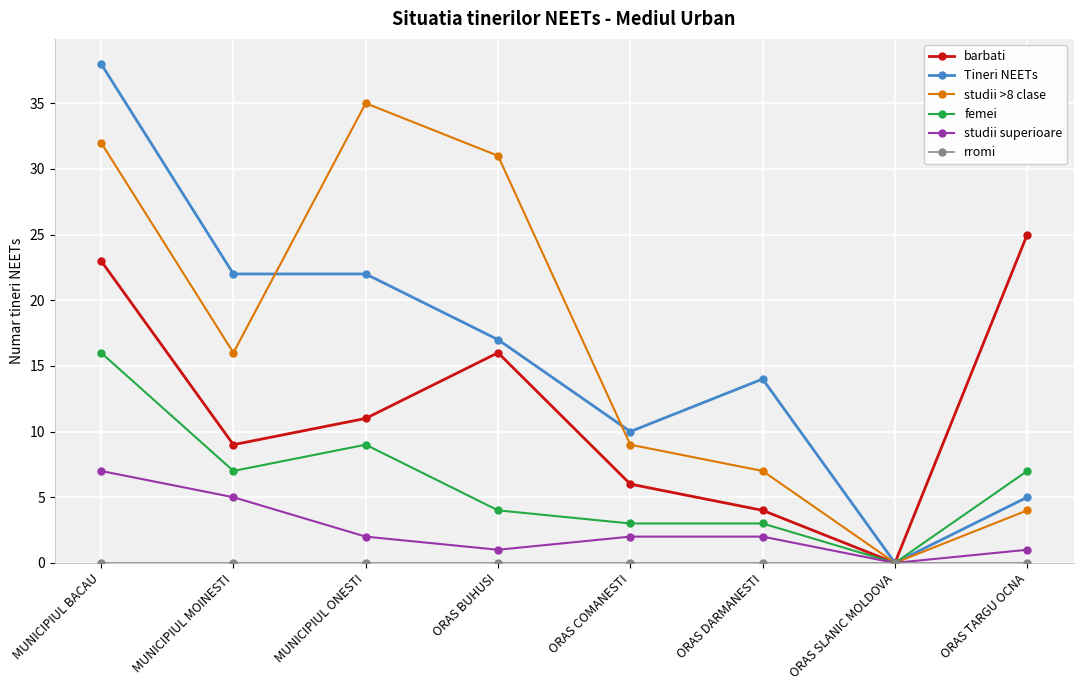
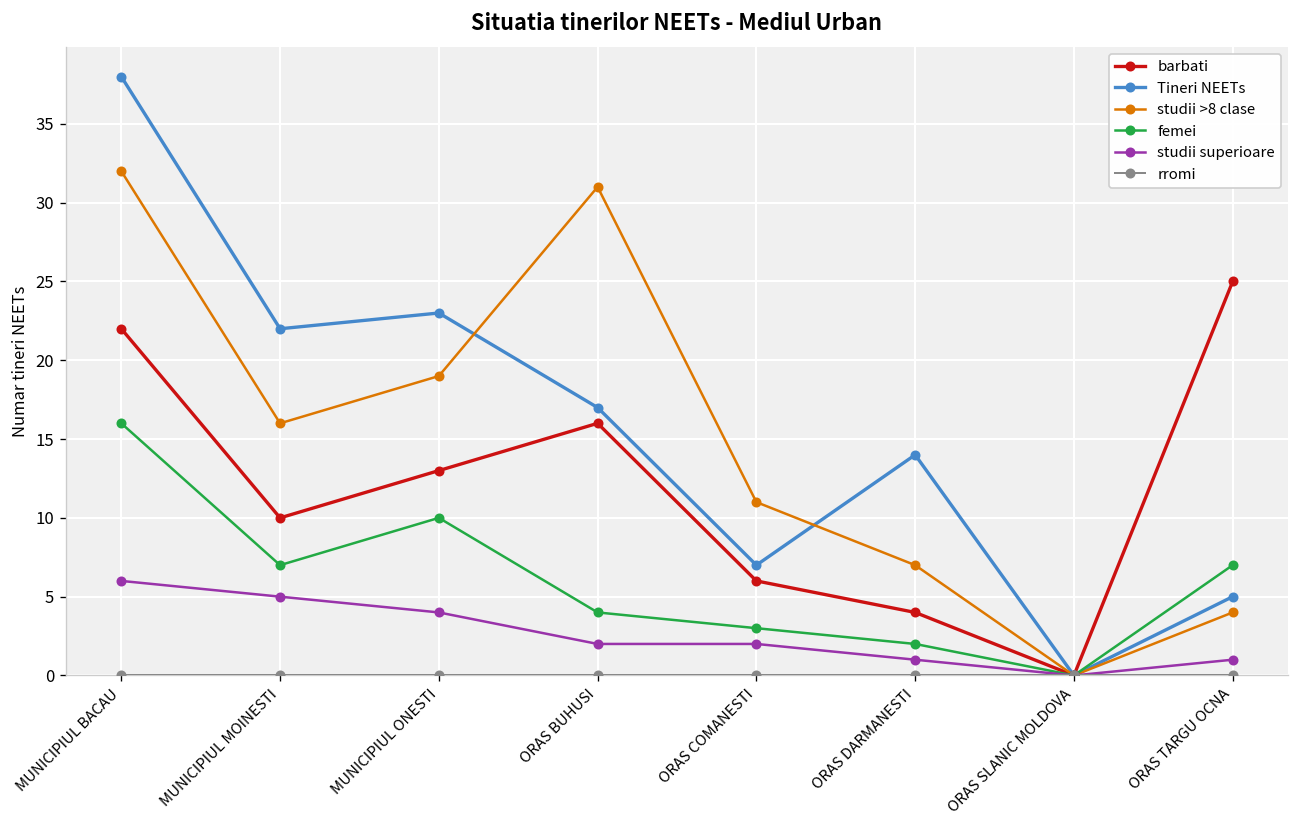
  {
    "barbati": {
-     "MUNICIPIUL BACAU": 23,
-     "MUNICIPIUL MOINESTI": 9,
-     "MUNICIPIUL ONESTI": 11,
+     "MUNICIPIUL BACAU": 22,
+     "MUNICIPIUL MOINESTI": 10,
+     "MUNICIPIUL ONESTI": 13,
      "ORAS BUHUSI": 16,
      "ORAS COMANESTI": 6,
      "ORAS DARMANESTI": 4,
      "ORAS TARGU OCNA": 25
    },
    "Tineri NEETs": {
      "MUNICIPIUL BACAU": 38,
      "MUNICIPIUL MOINESTI": 22,
-     "MUNICIPIUL ONESTI": 22,
+     "MUNICIPIUL ONESTI": 23,
      "ORAS BUHUSI": 17,
-     "ORAS COMANESTI": 10,
+     "ORAS COMANESTI": 7,
      "ORAS DARMANESTI": 14,
      "ORAS TARGU OCNA": 5
    },
    "studii >8 clase": {
      "MUNICIPIUL BACAU": 32,
      "MUNICIPIUL MOINESTI": 16,
-     "MUNICIPIUL ONESTI": 35,
+     "MUNICIPIUL ONESTI": 19,
      "ORAS BUHUSI": 31,
-     "ORAS COMANESTI": 9,
+     "ORAS COMANESTI": 11,
      "ORAS DARMANESTI": 7,
      "ORAS TARGU OCNA": 4
    },
    "femei": {
      "MUNICIPIUL BACAU": 16,
      "MUNICIPIUL MOINESTI": 7,
-     "MUNICIPIUL ONESTI": 9,
+     "MUNICIPIUL ONESTI": 10,
      "ORAS BUHUSI": 4,
      "ORAS COMANESTI": 3,
-     "ORAS DARMANESTI": 3,
+     "ORAS DARMANESTI": 2,
      "ORAS TARGU OCNA": 7
    },
    "studii superioare": {
-     "MUNICIPIUL BACAU": 7,
+     "MUNICIPIUL BACAU": 6,
      "MUNICIPIUL MOINESTI": 5,
-     "MUNICIPIUL ONESTI": 2,
-     "ORAS BUHUSI": 1,
+     "MUNICIPIUL ONESTI": 4,
+     "ORAS BUHUSI": 2,
      "ORAS COMANESTI": 2,
-     "ORAS DARMANESTI": 2,
+     "ORAS DARMANESTI": 1,
      "ORAS TARGU OCNA": 1
    },
    "rromi": {
      "MUNICIPIUL BACAU": 0,
      "MUNICIPIUL MOINESTI": 0,
      "MUNICIPIUL ONESTI": 0,
      "ORAS BUHUSI": 0,
      "ORAS COMANESTI": 0,
      "ORAS DARMANESTI": 0,
      "ORAS TARGU OCNA": 0
    }
  }
